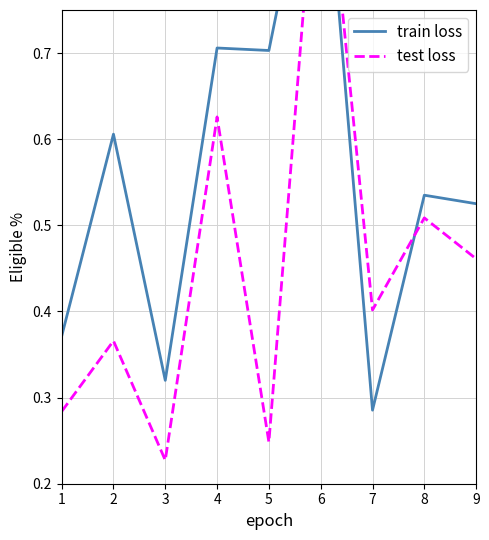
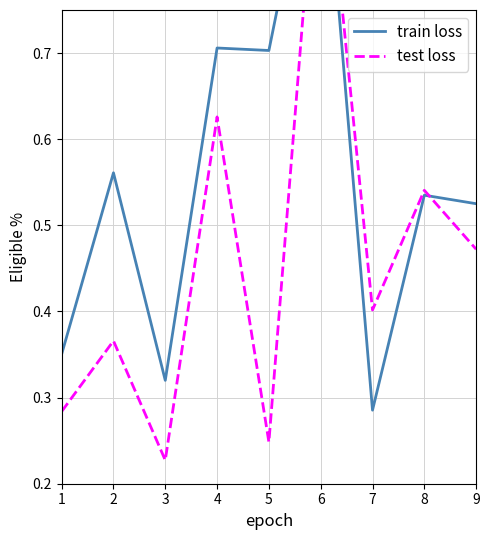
  {
    "train loss": {
-     "1": 0.37,
-     "2": 0.61,
+     "1": 0.35,
+     "2": 0.56,
      "3": 0.32,
      "4": 0.71,
      "5": 0.70,
      "7": 0.29,
      "8": 0.53,
      "9": 0.53
    },
    "test loss": {
      "1": 0.28,
      "2": 0.37,
      "3": 0.23,
      "4": 0.63,
      "5": 0.25,
      "7": 0.40,
-     "8": 0.51,
-     "9": 0.46
+     "8": 0.54,
+     "9": 0.47
    }
  }
